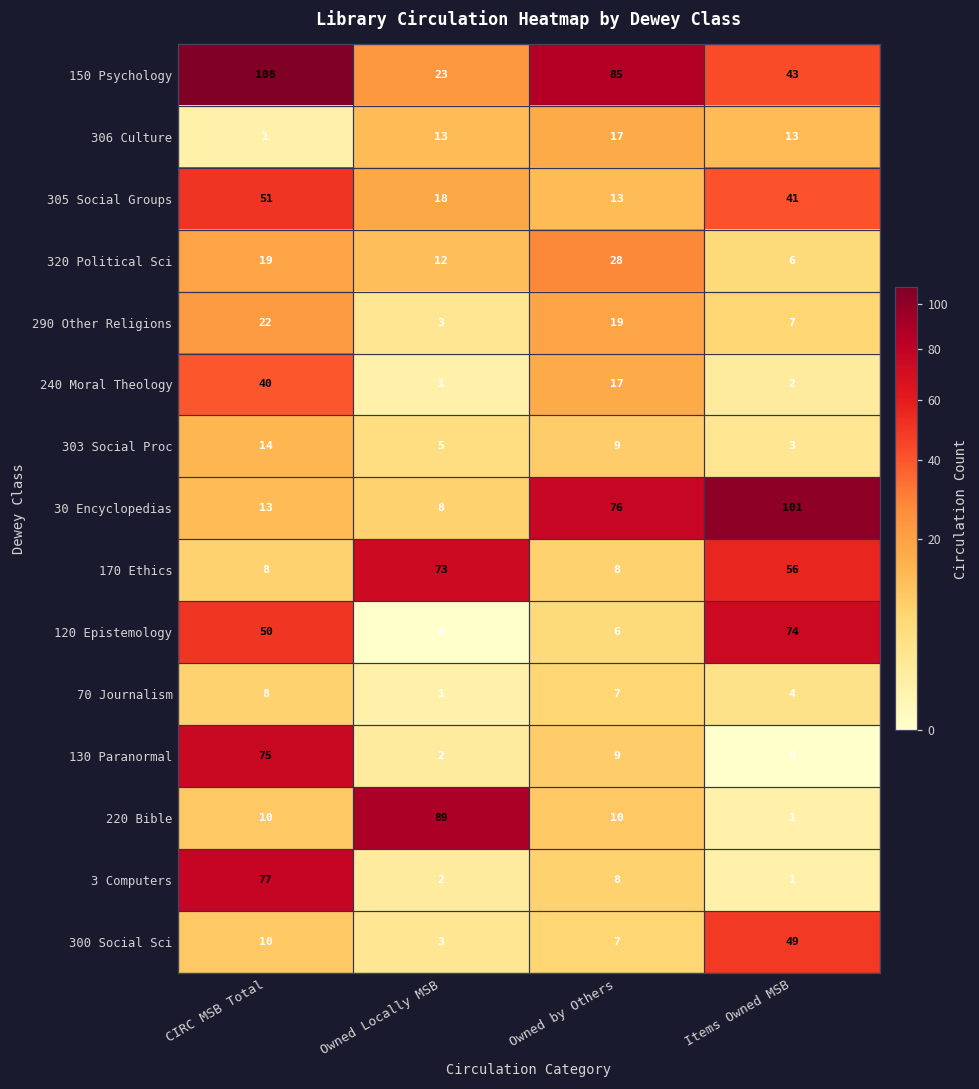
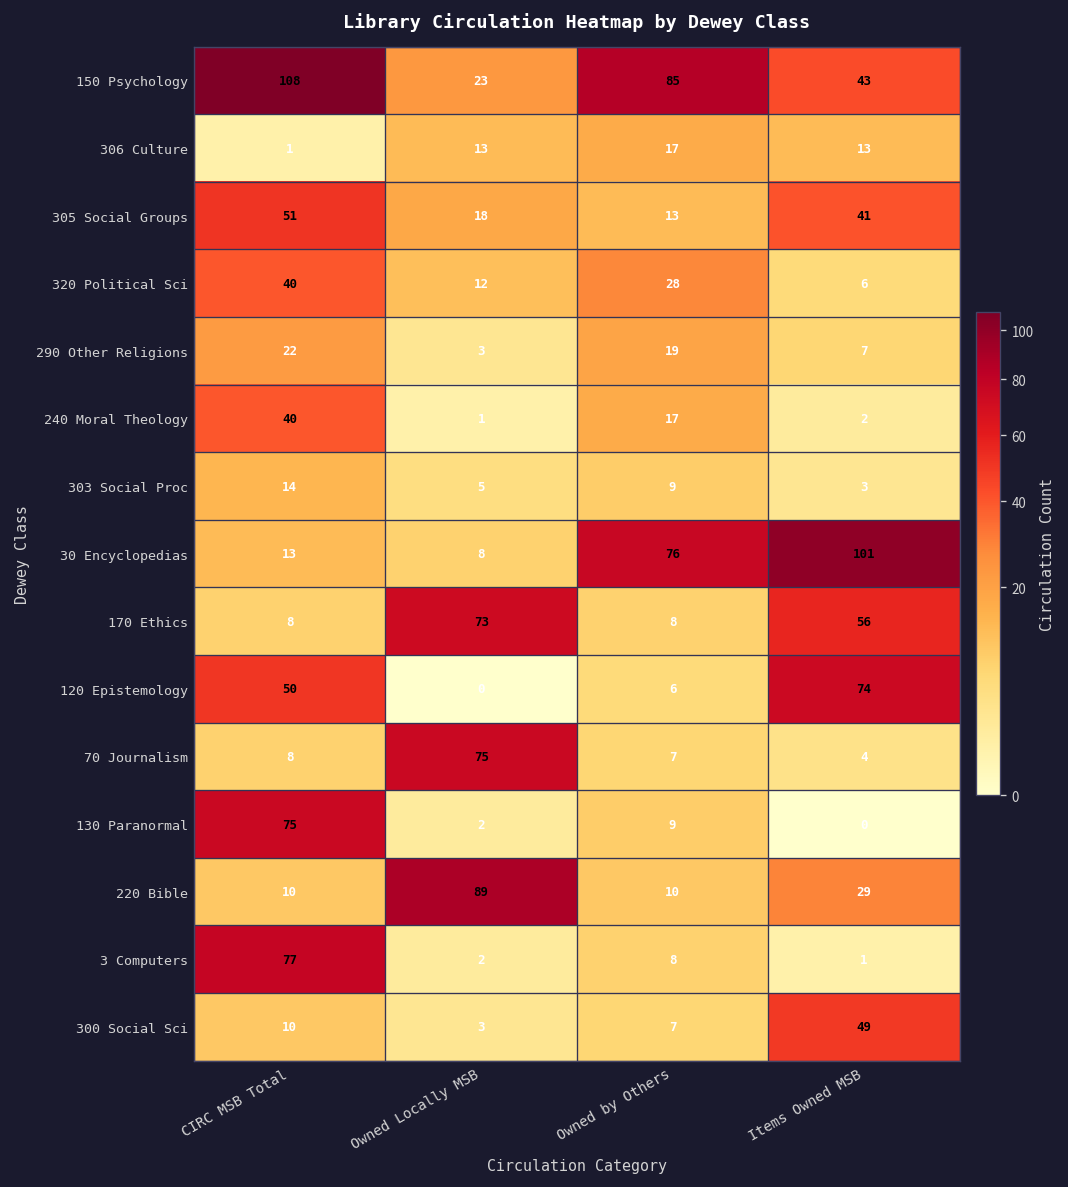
  {
    "150 Psychology": {
      "CIRC MSB Total": 108,
      "Owned Locally MSB": 23,
      "Owned by Others": 85,
      "Items Owned MSB": 43
    },
    "306 Culture": {
      "CIRC MSB Total": 1,
      "Owned Locally MSB": 13,
      "Owned by Others": 17,
      "Items Owned MSB": 13
    },
    "305 Social Groups": {
      "CIRC MSB Total": 51,
      "Owned Locally MSB": 18,
      "Owned by Others": 13,
      "Items Owned MSB": 41
    },
    "320 Political Sci": {
-     "CIRC MSB Total": 19,
+     "CIRC MSB Total": 40,
      "Owned Locally MSB": 12,
      "Owned by Others": 28,
      "Items Owned MSB": 6
    },
    "290 Other Religions": {
      "CIRC MSB Total": 22,
      "Owned Locally MSB": 3,
      "Owned by Others": 19,
      "Items Owned MSB": 7
    },
    "240 Moral Theology": {
      "CIRC MSB Total": 40,
      "Owned Locally MSB": 1,
      "Owned by Others": 17,
      "Items Owned MSB": 2
    },
    "303 Social Proc": {
      "CIRC MSB Total": 14,
      "Owned Locally MSB": 5,
      "Owned by Others": 9,
      "Items Owned MSB": 3
    },
    "30 Encyclopedias": {
      "CIRC MSB Total": 13,
      "Owned Locally MSB": 8,
      "Owned by Others": 76,
      "Items Owned MSB": 101
    },
    "170 Ethics": {
      "CIRC MSB Total": 8,
      "Owned Locally MSB": 73,
      "Owned by Others": 8,
      "Items Owned MSB": 56
    },
    "120 Epistemology": {
      "CIRC MSB Total": 50,
      "Owned Locally MSB": 0,
      "Owned by Others": 6,
      "Items Owned MSB": 74
    },
    "70 Journalism": {
      "CIRC MSB Total": 8,
-     "Owned Locally MSB": 1,
+     "Owned Locally MSB": 75,
      "Owned by Others": 7,
      "Items Owned MSB": 4
    },
    "130 Paranormal": {
      "CIRC MSB Total": 75,
      "Owned Locally MSB": 2,
      "Owned by Others": 9,
      "Items Owned MSB": 0
    },
    "220 Bible": {
      "CIRC MSB Total": 10,
      "Owned Locally MSB": 89,
      "Owned by Others": 10,
-     "Items Owned MSB": 1
+     "Items Owned MSB": 29
    },
    "3 Computers": {
      "CIRC MSB Total": 77,
      "Owned Locally MSB": 2,
      "Owned by Others": 8,
      "Items Owned MSB": 1
    },
    "300 Social Sci": {
      "CIRC MSB Total": 10,
      "Owned Locally MSB": 3,
      "Owned by Others": 7,
      "Items Owned MSB": 49
    }
  }
